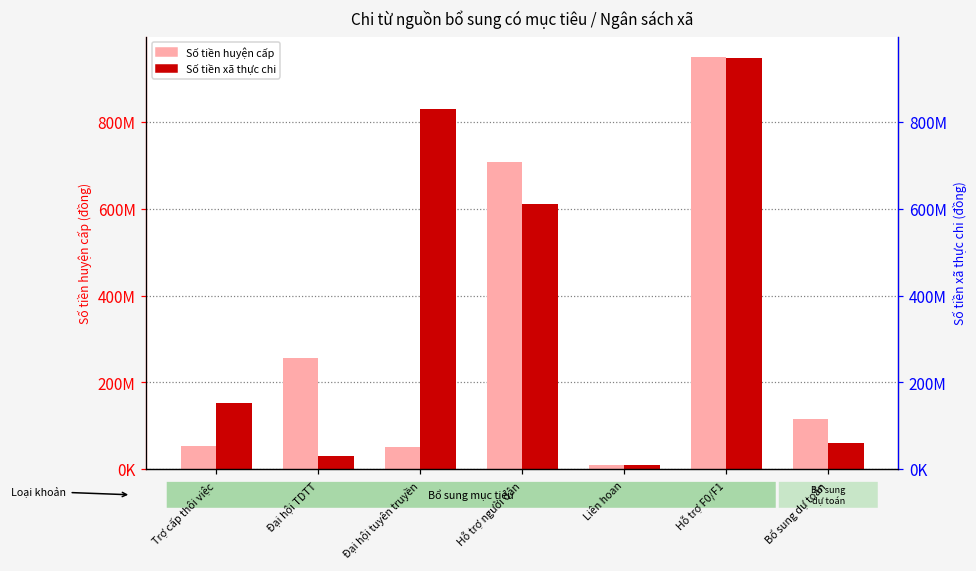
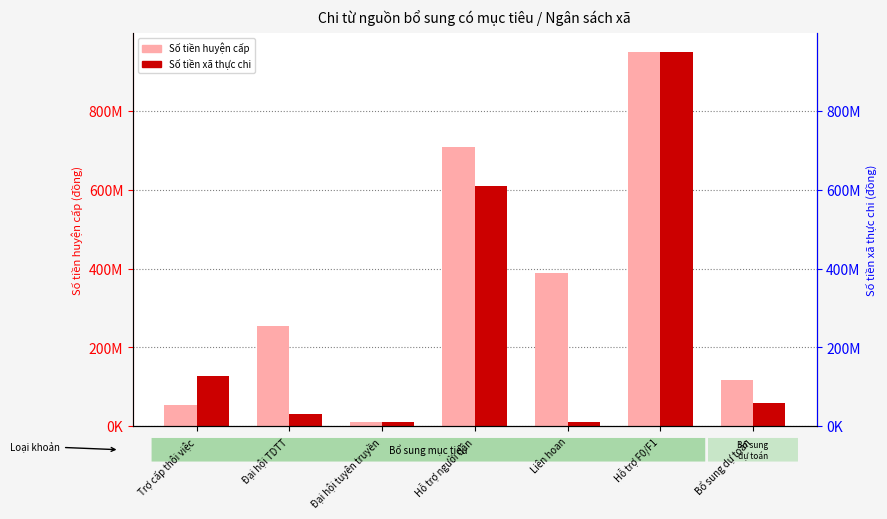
  {
    "Số tiền huyện cấp": {
      "Trợ cấp thôi việc": 50000000,
      "Đại hội TDTT": 250000000,
-     "Đại hội tuyên truyền": 50000000,
+     "Đại hội tuyên truyền": 10000000,
      "Hỗ trợ người dân": 710000000,
-     "Liên hoan": 10000000,
+     "Liên hoan": 390000000,
      "Hỗ trợ F0/F1": 950000000,
      "Bổ sung dự toán": 120000000
    },
    "Số tiền xã thực chi": {
-     "Trợ cấp thôi việc": 150000000,
+     "Trợ cấp thôi việc": 130000000,
      "Đại hội TDTT": 30000000,
-     "Đại hội tuyên truyền": 830000000,
+     "Đại hội tuyên truyền": 10000000,
      "Hỗ trợ người dân": 610000000,
      "Liên hoan": 10000000,
      "Hỗ trợ F0/F1": 950000000,
      "Bổ sung dự toán": 60000000
    }
  }
